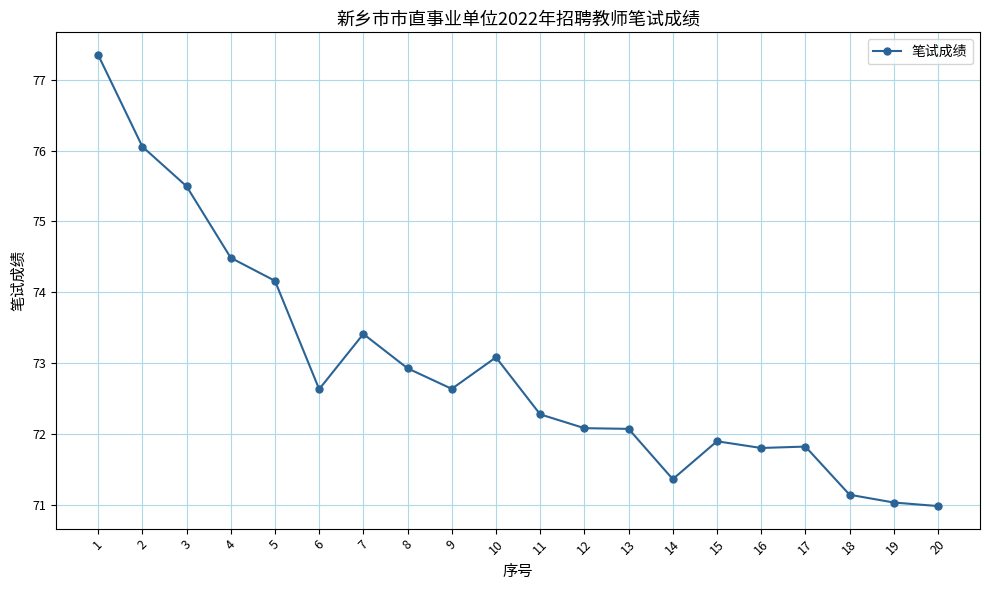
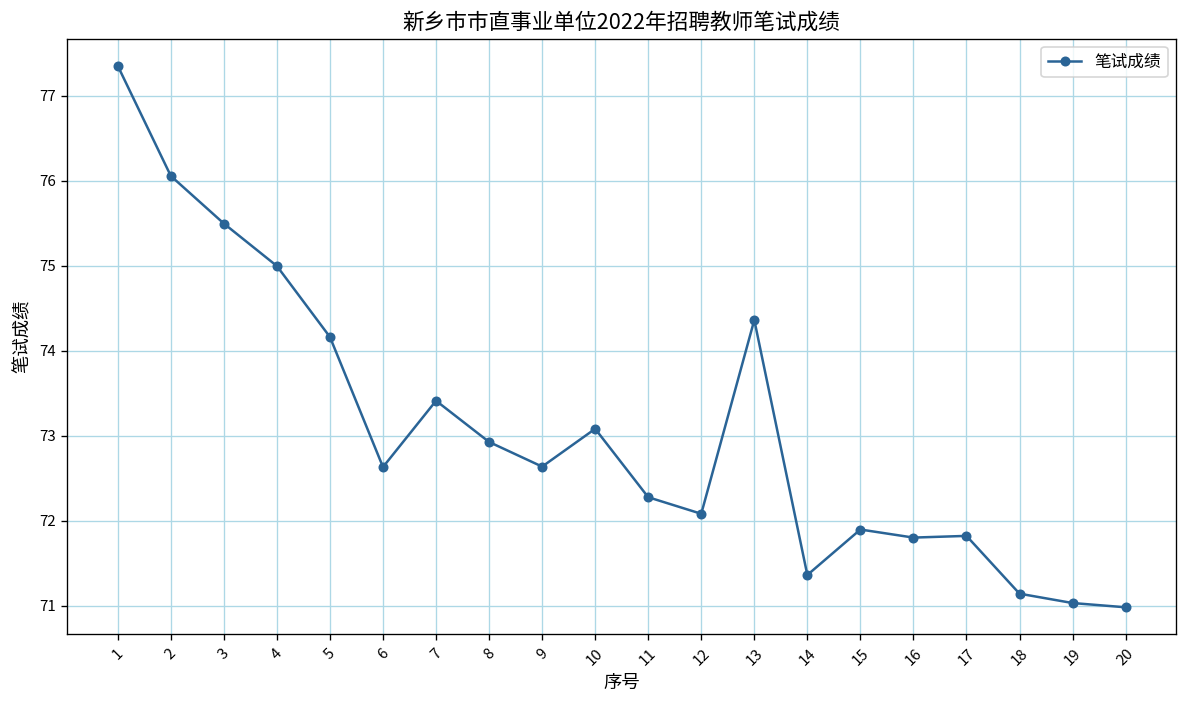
  {
    "1": 77.4,
    "2": 76.1,
    "3": 75.5,
-   "4": 74.5,
+   "4": 75.0,
    "5": 74.2,
    "6": 72.6,
    "7": 73.4,
    "8": 72.9,
    "9": 72.6,
    "10": 73.1,
    "11": 72.3,
    "12": 72.1,
-   "13": 72.1,
+   "13": 74.4,
    "14": 71.4,
    "15": 71.9,
    "16": 71.8,
    "17": 71.8,
    "18": 71.1,
    "19": 71.0,
    "20": 71.0
  }
